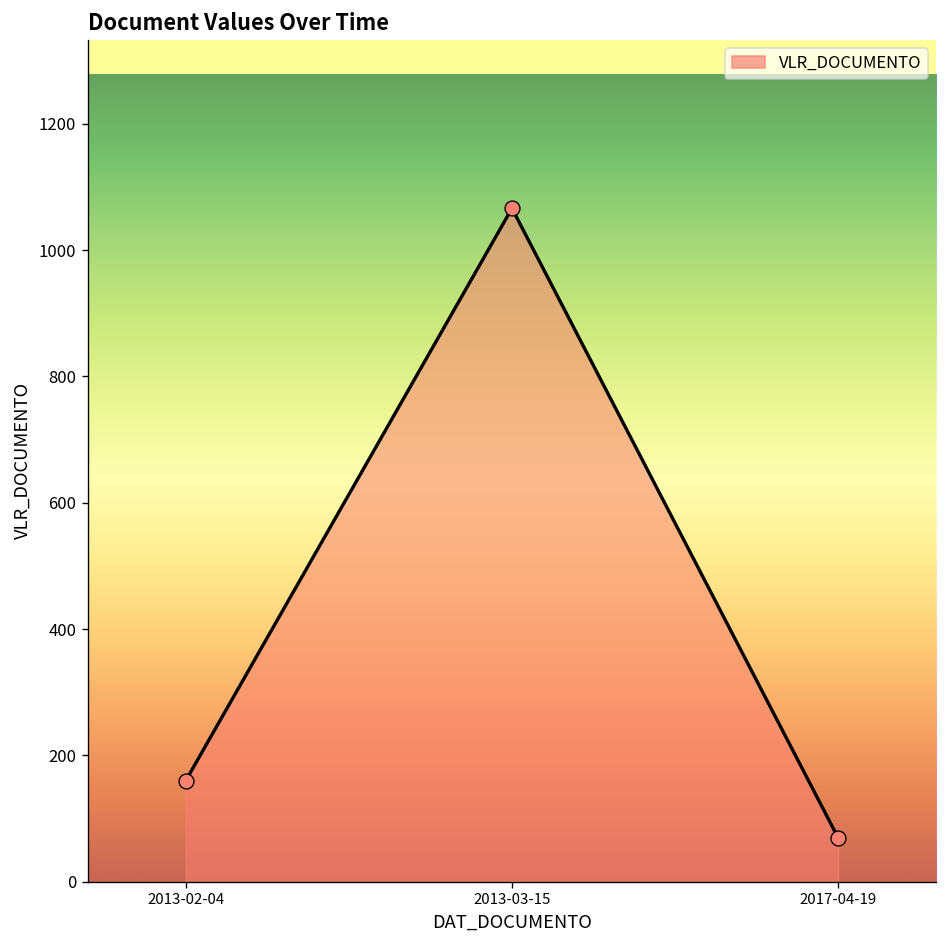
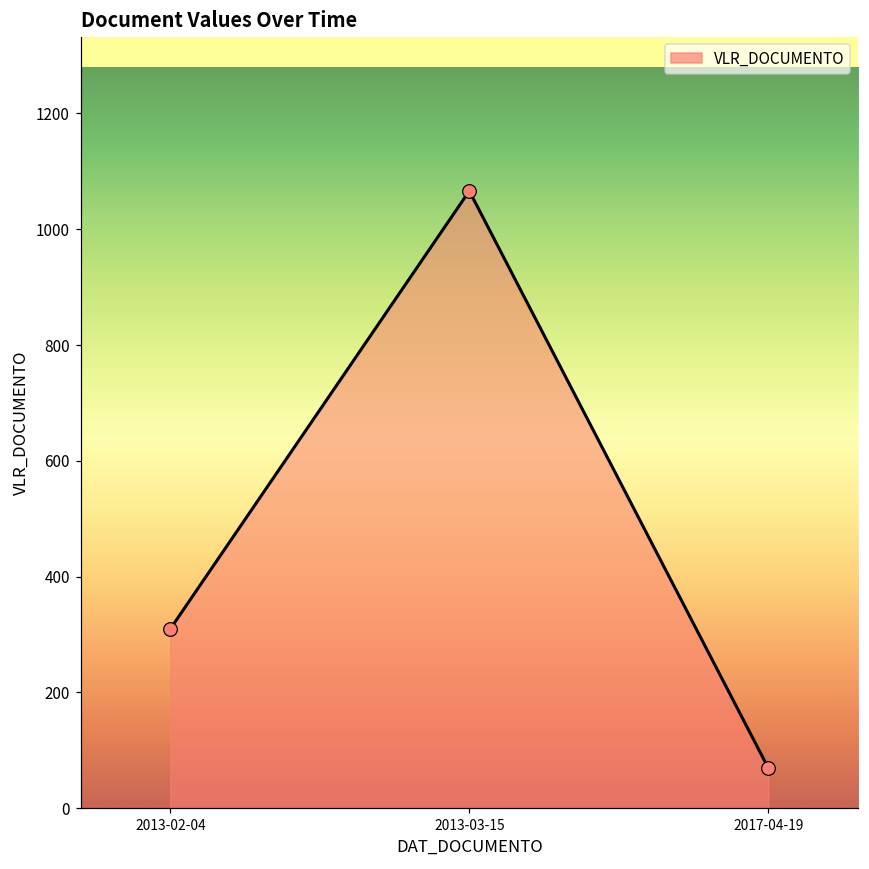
  {
-   "2013-02-04": 160,
+   "2013-02-04": 310,
    "2013-03-15": 1070,
    "2017-04-19": 70
  }
